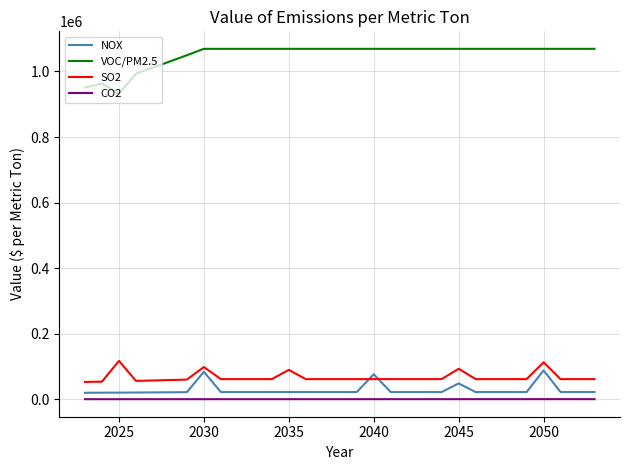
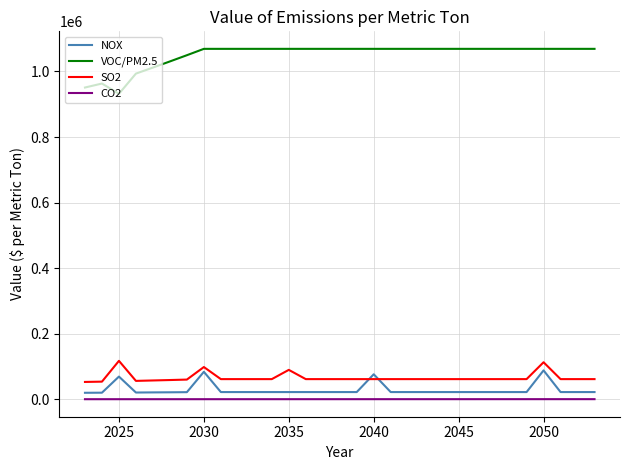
  {
    "NOX": {
-     "2025": 20000,
+     "2025": 70000,
      "2030": 80000,
      "2035": 20000,
      "2040": 80000,
-     "2045": 50000,
+     "2045": 20000,
      "2050": 90000
    },
    "VOC/PM2.5": {
      "2030": 1070000,
      "2035": 1070000,
      "2040": 1070000,
      "2045": 1070000,
      "2050": 1070000
    },
    "SO2": {
      "2025": 120000,
      "2030": 100000,
      "2035": 90000,
      "2040": 60000,
-     "2045": 90000,
+     "2045": 60000,
      "2050": 110000
    },
    "CO2": {
      "2025": 0,
      "2030": 0,
      "2035": 0,
      "2040": 0,
      "2045": 0,
      "2050": 0
    }
  }
